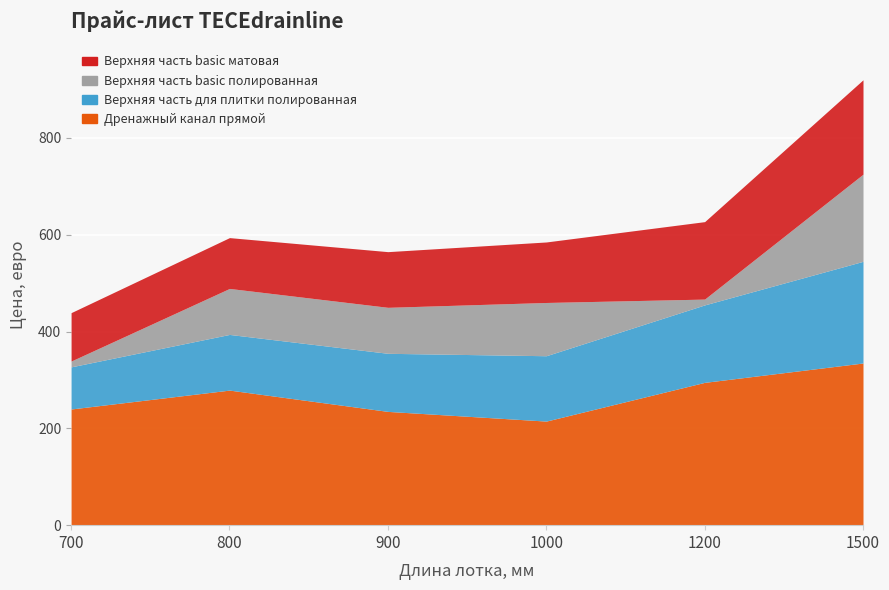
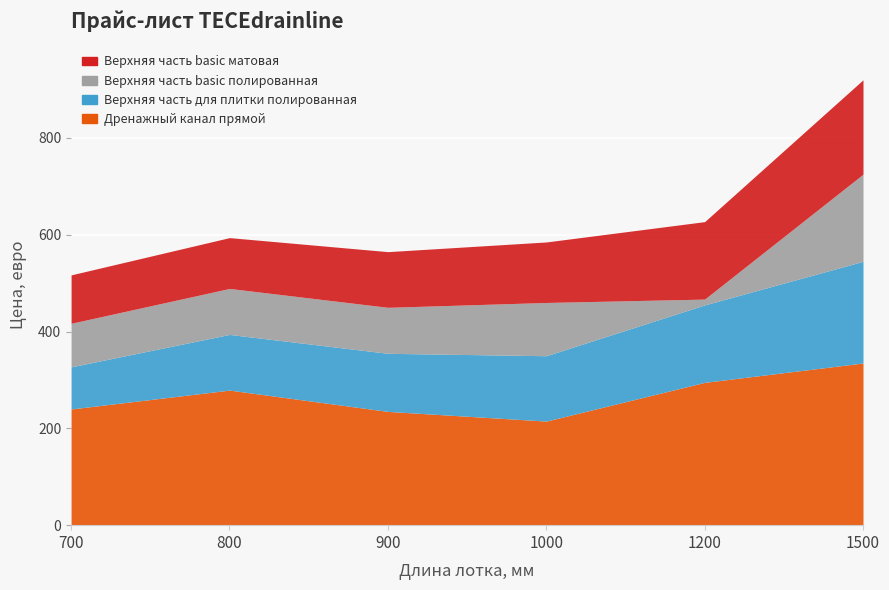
  {
    "Дренажный канал прямой": {
      "700": 240,
      "800": 280,
      "900": 240,
      "1000": 220,
      "1200": 300,
      "1500": 340
    },
    "Верхняя часть для плитки полированная": {
      "700": 90,
      "800": 120,
      "900": 120,
      "1000": 140,
      "1200": 160,
      "1500": 210
    },
    "Верхняя часть basic полированная": {
-     "700": 10,
+     "700": 90,
      "800": 100,
      "900": 100,
      "1000": 110,
      "1200": 10,
      "1500": 180
    },
    "Верхняя часть basic матовая": {
      "700": 100,
      "800": 110,
      "900": 120,
      "1000": 130,
      "1200": 160,
      "1500": 200
    }
  }
